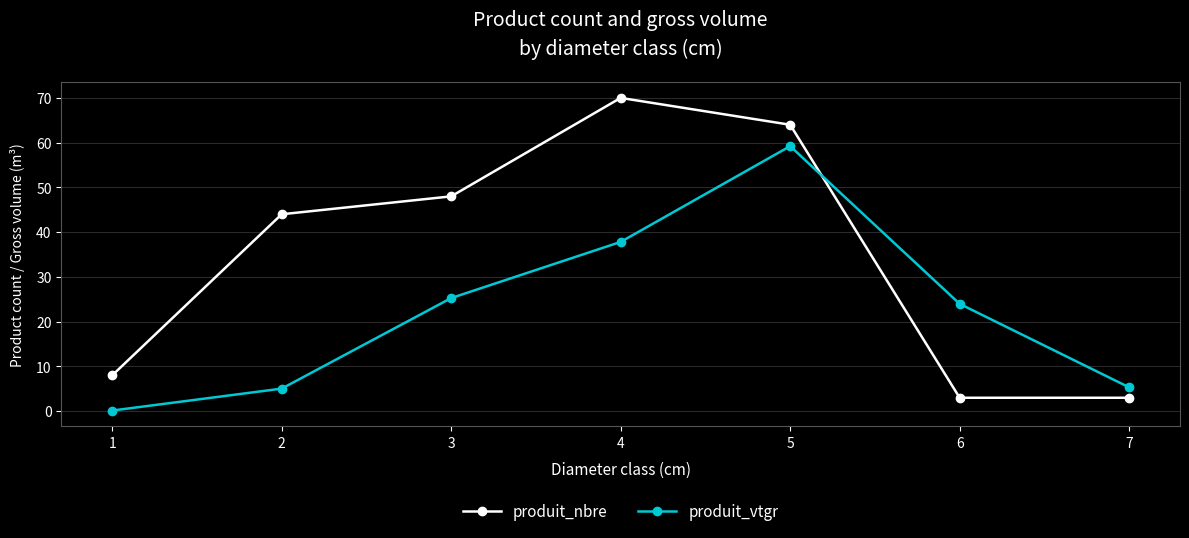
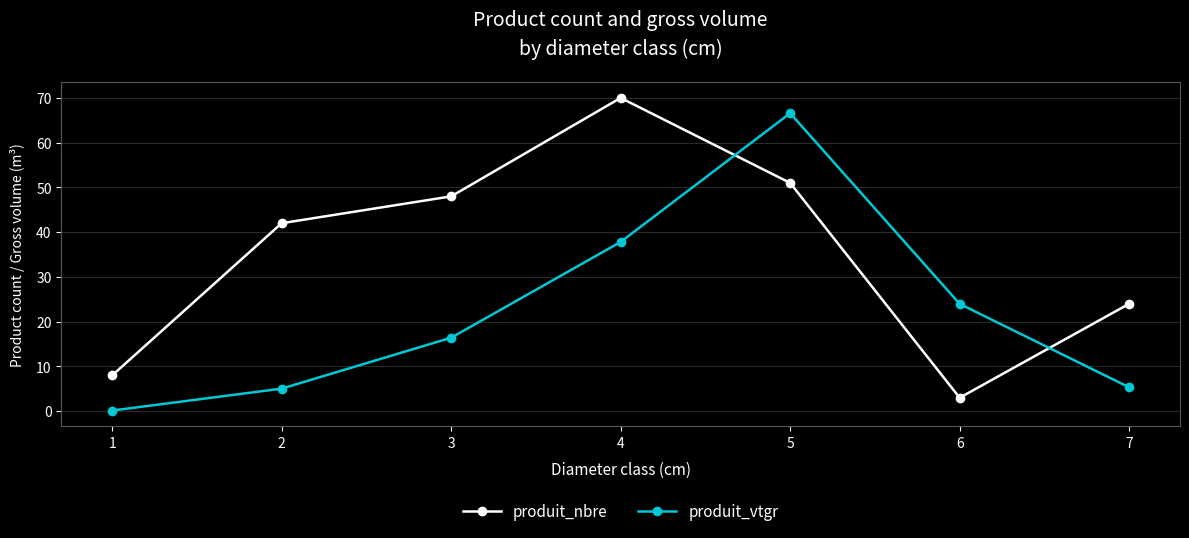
  {
    "produit_nbre": {
      "1": 8,
-     "2": 44,
+     "2": 42,
      "3": 48,
      "4": 70,
-     "5": 64,
+     "5": 51,
      "6": 3,
-     "7": 3
+     "7": 24
    },
    "produit_vtgr": {
      "1": 0,
      "2": 5,
-     "3": 25,
+     "3": 16,
      "4": 38,
-     "5": 59,
+     "5": 67,
      "6": 24,
      "7": 5
    }
  }
